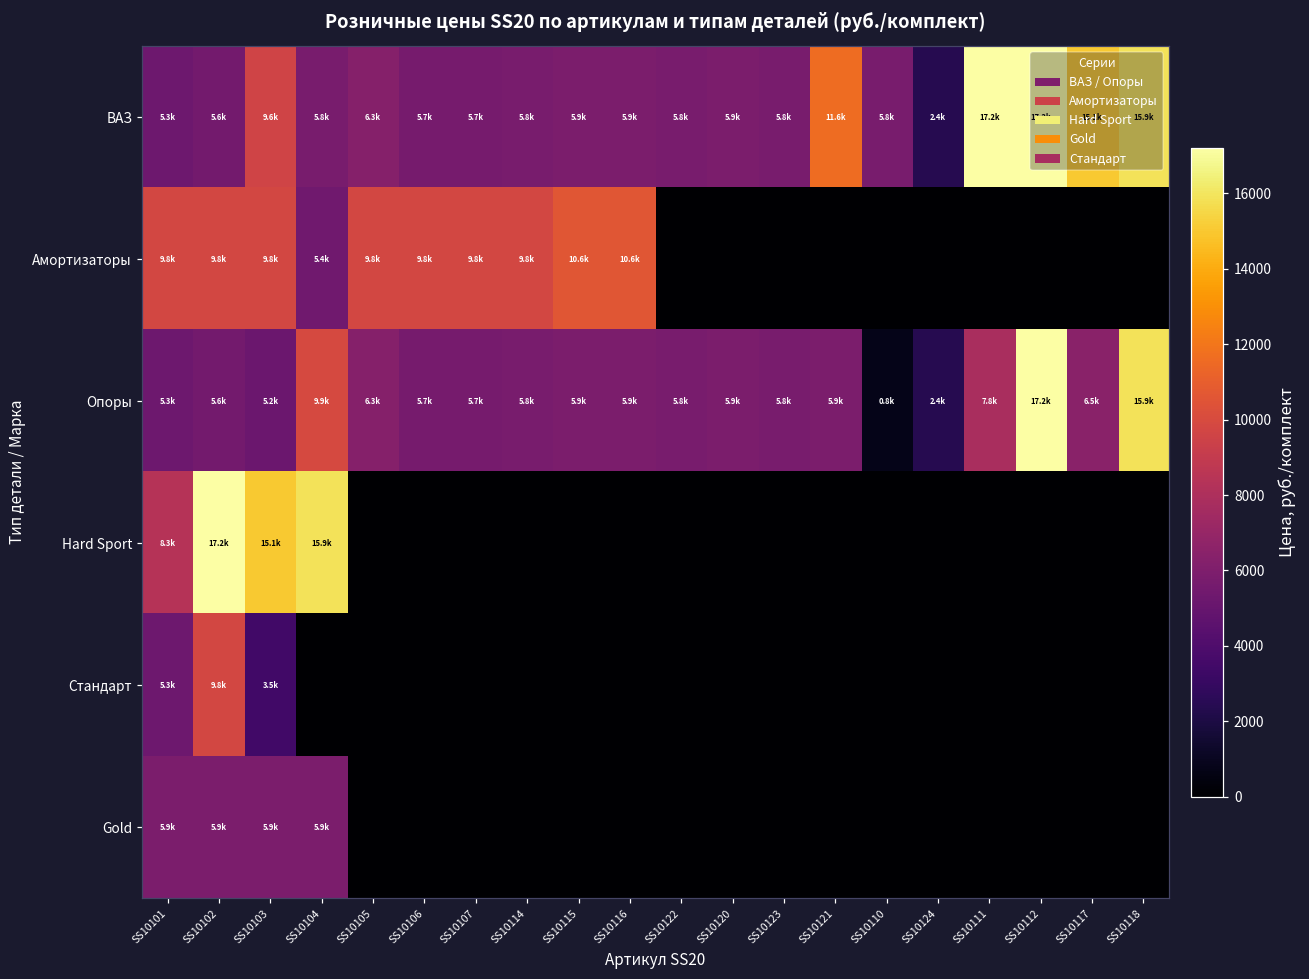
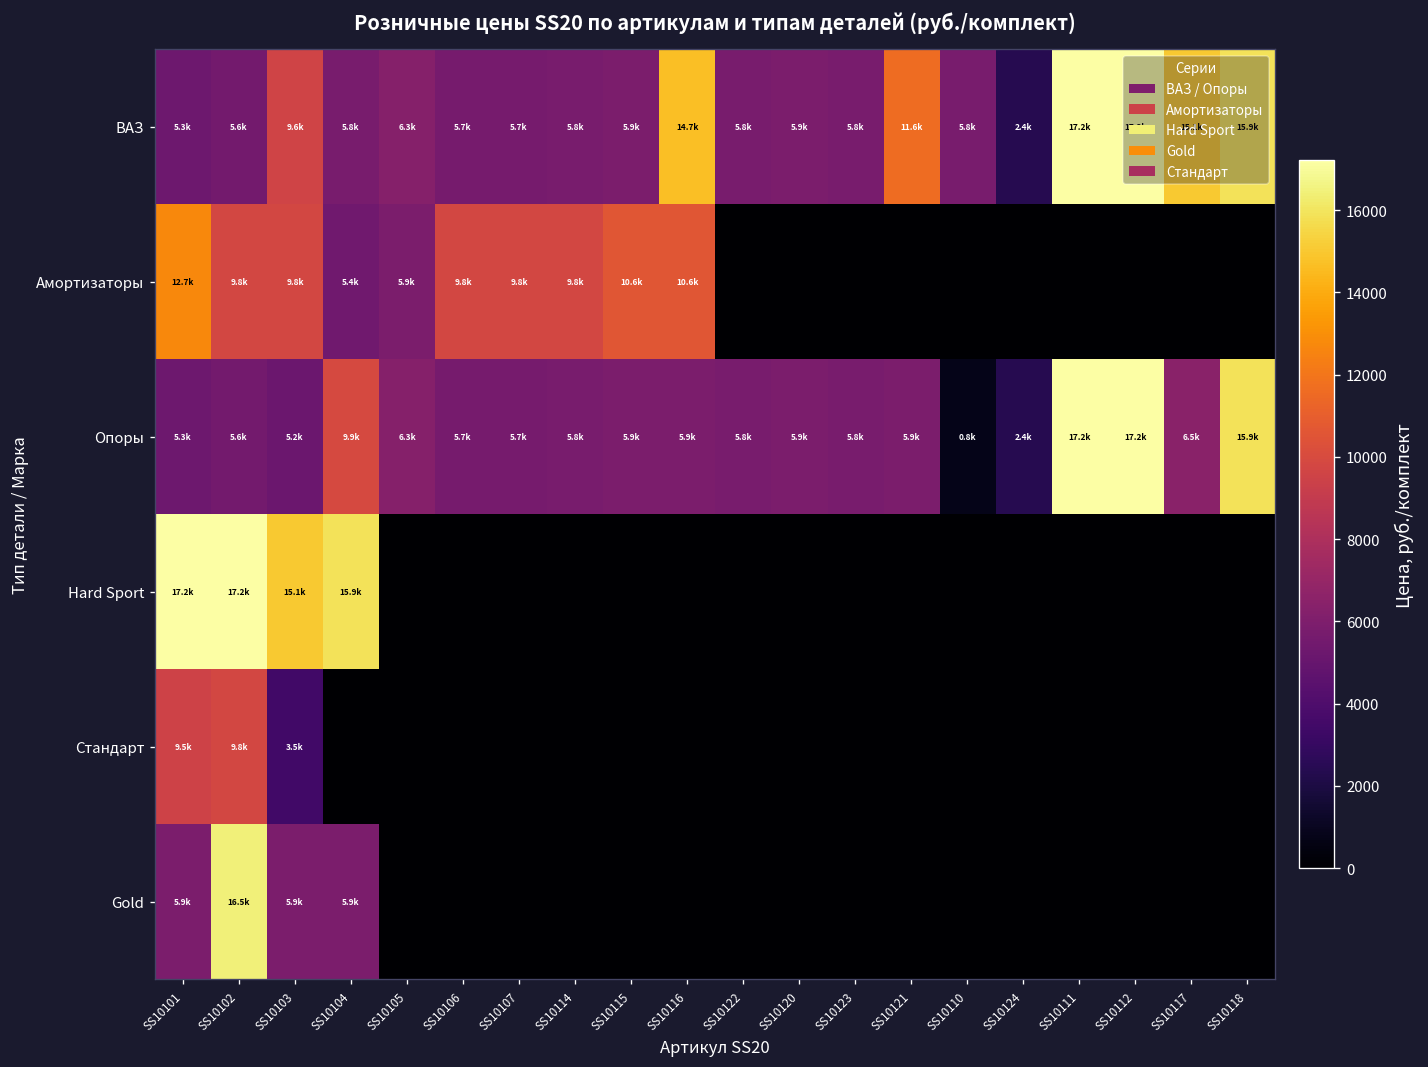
  {
    "ВАЗ": {
      "SS10101": "5.3k",
      "SS10102": "5.6k",
      "SS10103": "9.6k",
      "SS10104": "5.8k",
      "SS10105": "6.3k",
      "SS10106": "5.7k",
      "SS10107": "5.7k",
      "SS10114": "5.8k",
      "SS10115": "5.9k",
-     "SS10116": "5.9k",
+     "SS10116": "14.7k",
      "SS10122": "5.8k",
      "SS10120": "5.9k",
      "SS10123": "5.8k",
      "SS10121": "11.6k",
      "SS10110": "5.8k",
      "SS10124": "2.4k",
      "SS10111": "17.2k"
    },
    "Амортизаторы": {
-     "SS10101": "9.8k",
+     "SS10101": "12.7k",
      "SS10102": "9.8k",
      "SS10103": "9.8k",
      "SS10104": "5.4k",
-     "SS10105": "9.8k",
+     "SS10105": "5.9k",
      "SS10106": "9.8k",
      "SS10107": "9.8k",
      "SS10114": "9.8k",
      "SS10115": "10.6k",
      "SS10116": "10.6k"
    },
    "Опоры": {
      "SS10101": "5.3k",
      "SS10102": "5.6k",
      "SS10103": "5.2k",
      "SS10104": "9.9k",
      "SS10105": "6.3k",
      "SS10106": "5.7k",
      "SS10107": "5.7k",
      "SS10114": "5.8k",
      "SS10115": "5.9k",
      "SS10116": "5.9k",
      "SS10122": "5.8k",
      "SS10120": "5.9k",
      "SS10123": "5.8k",
      "SS10121": "5.9k",
      "SS10110": "0.8k",
      "SS10124": "2.4k",
-     "SS10111": "7.8k",
+     "SS10111": "17.2k",
      "SS10112": "17.2k",
      "SS10117": "6.5k",
      "SS10118": "15.9k"
    },
    "Hard Sport": {
-     "SS10101": "8.3k",
+     "SS10101": "17.2k",
      "SS10102": "17.2k",
      "SS10103": "15.1k",
      "SS10104": "15.9k"
    },
    "Стандарт": {
-     "SS10101": "5.3k",
+     "SS10101": "9.5k",
      "SS10102": "9.8k",
      "SS10103": "3.5k"
    },
    "Gold": {
      "SS10101": "5.9k",
-     "SS10102": "5.9k",
+     "SS10102": "16.5k",
      "SS10103": "5.9k",
      "SS10104": "5.9k"
    }
  }
